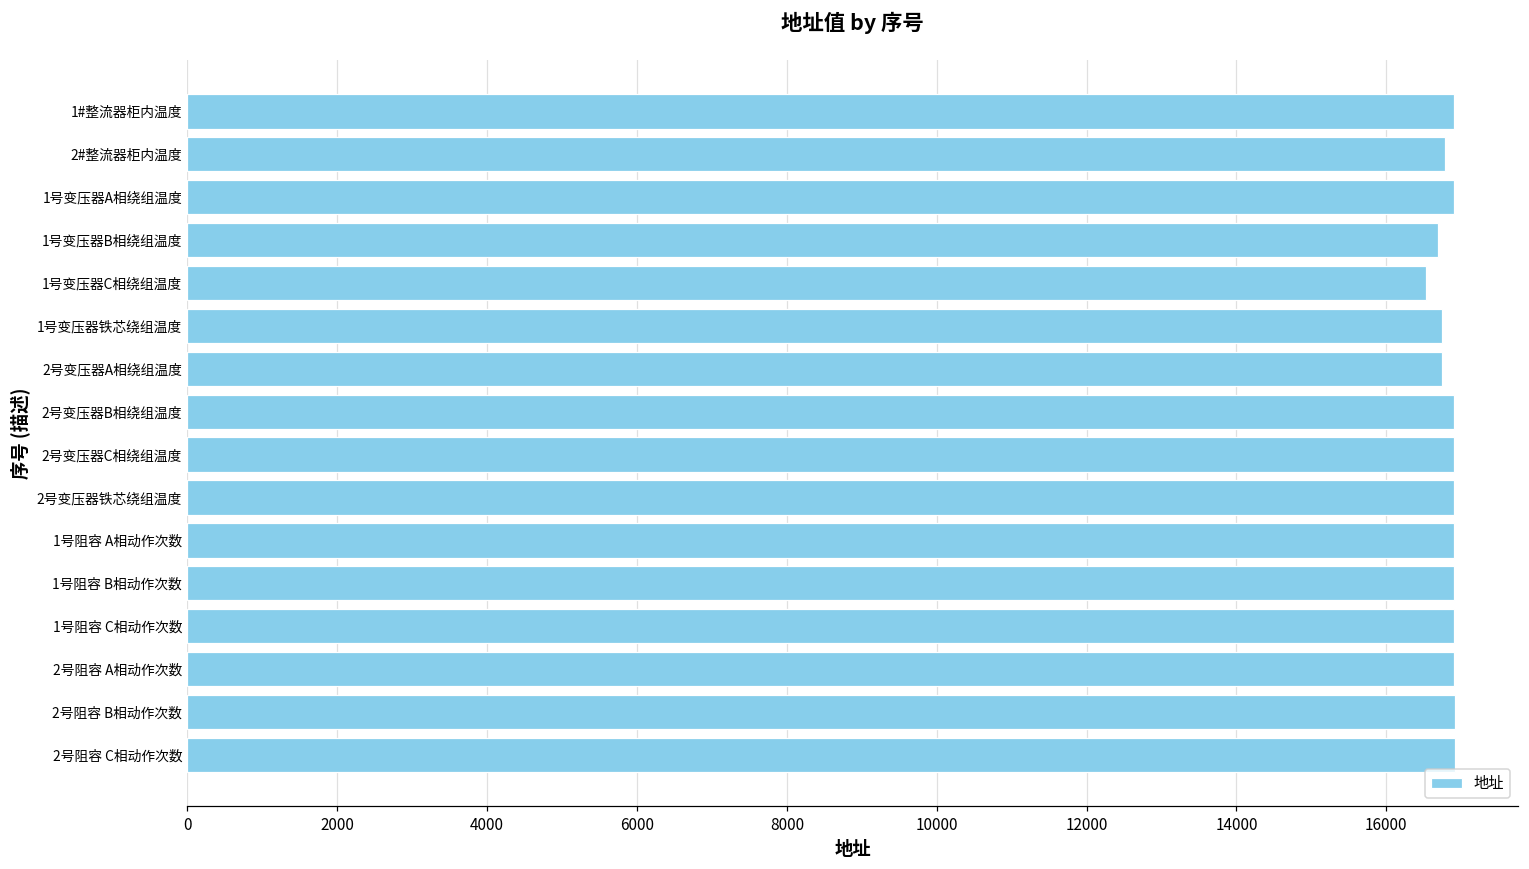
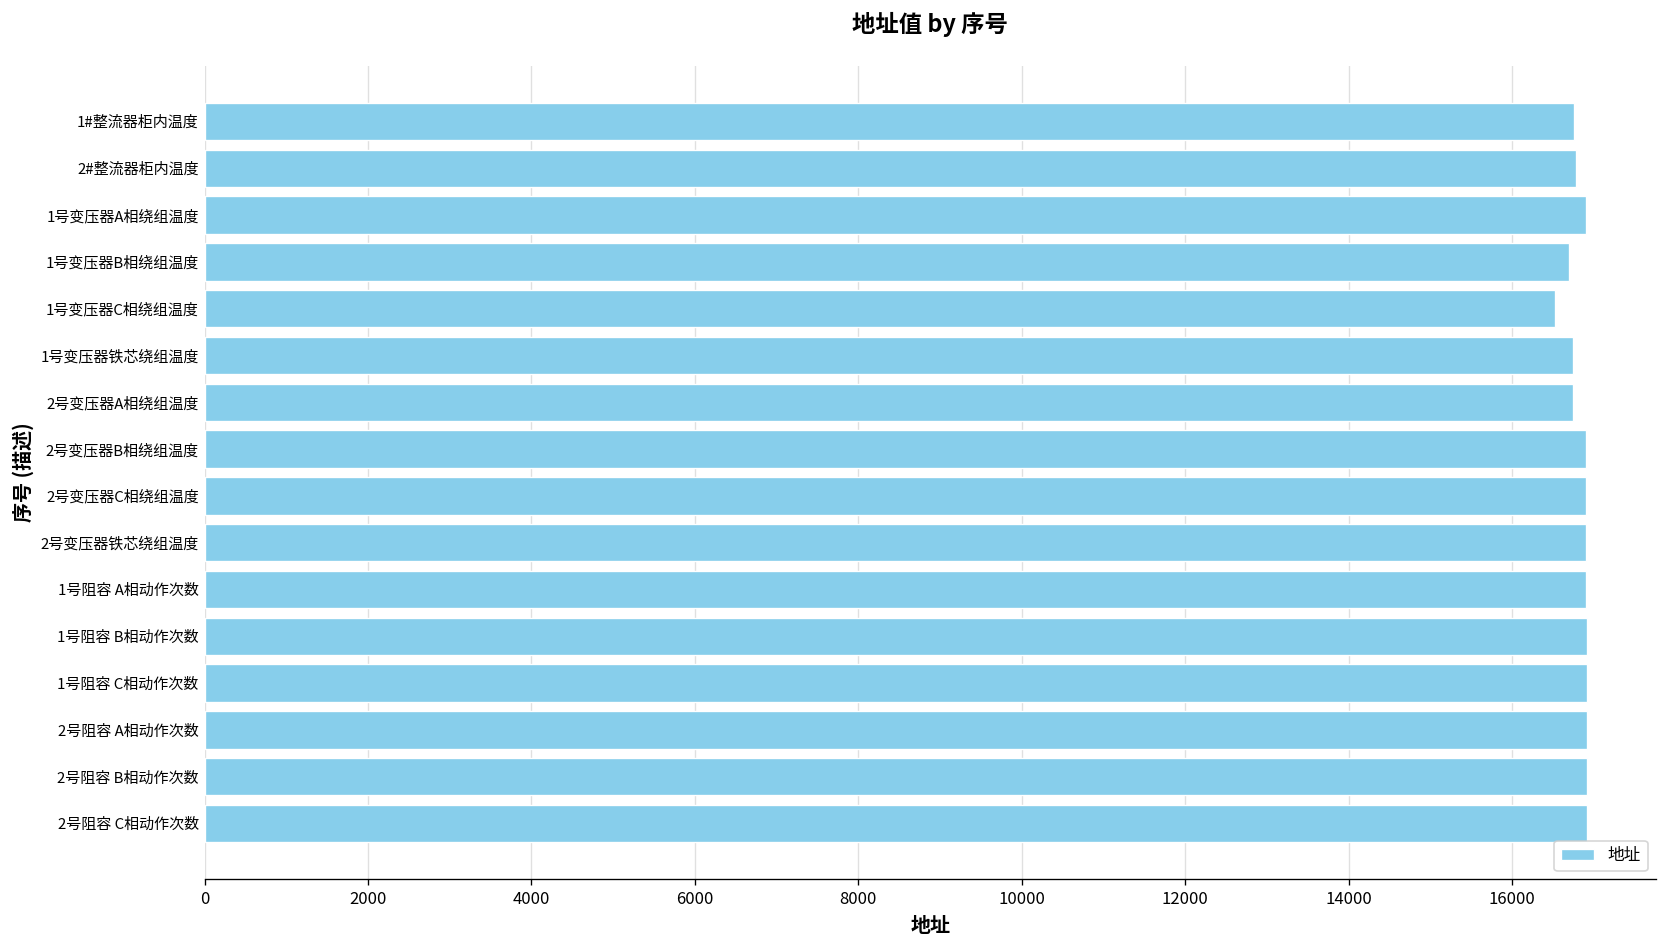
  {
-   "1#整流器柜内温度": 16900,
+   "1#整流器柜内温度": 16800,
    "2#整流器柜内温度": 16800,
    "1号变压器A相绕组温度": 16900,
    "1号变压器B相绕组温度": 16700,
    "1号变压器C相绕组温度": 16500,
    "1号变压器铁芯绕组温度": 16700,
    "2号变压器A相绕组温度": 16700,
    "2号变压器B相绕组温度": 16900,
    "2号变压器C相绕组温度": 16900,
    "2号变压器铁芯绕组温度": 16900,
    "1号阻容 A相动作次数": 16900,
    "1号阻容 B相动作次数": 16900,
    "1号阻容 C相动作次数": 16900,
    "2号阻容 A相动作次数": 16900,
    "2号阻容 B相动作次数": 16900,
    "2号阻容 C相动作次数": 16900
  }
